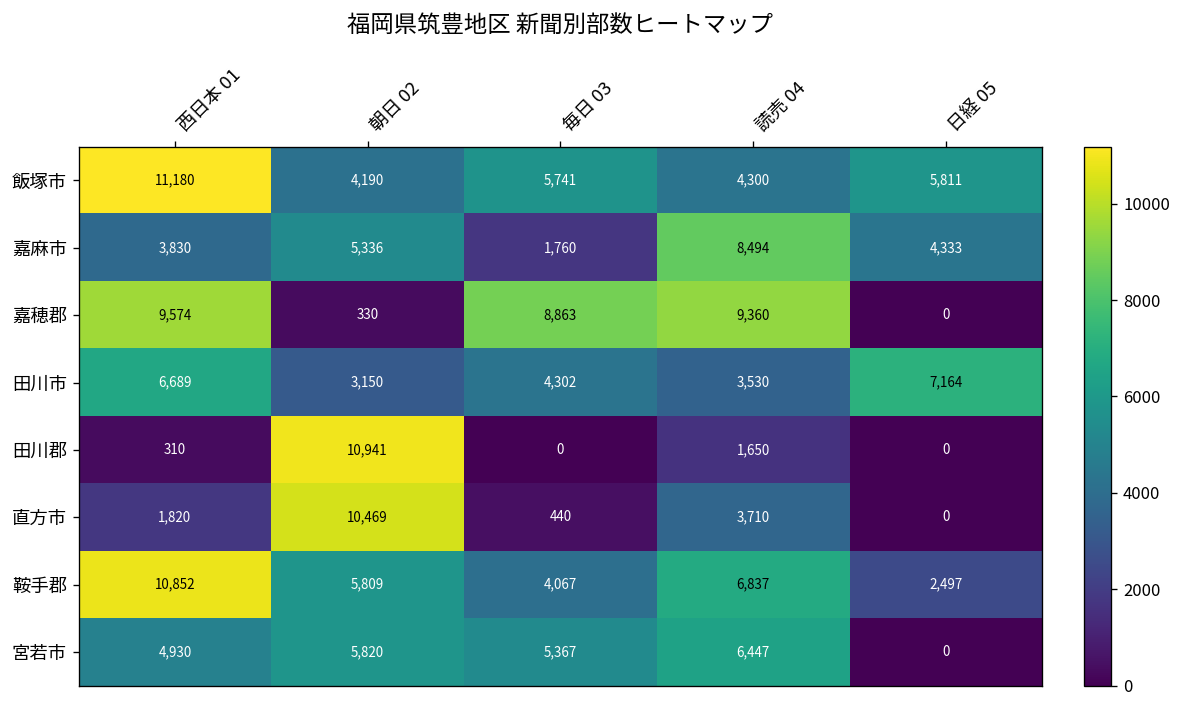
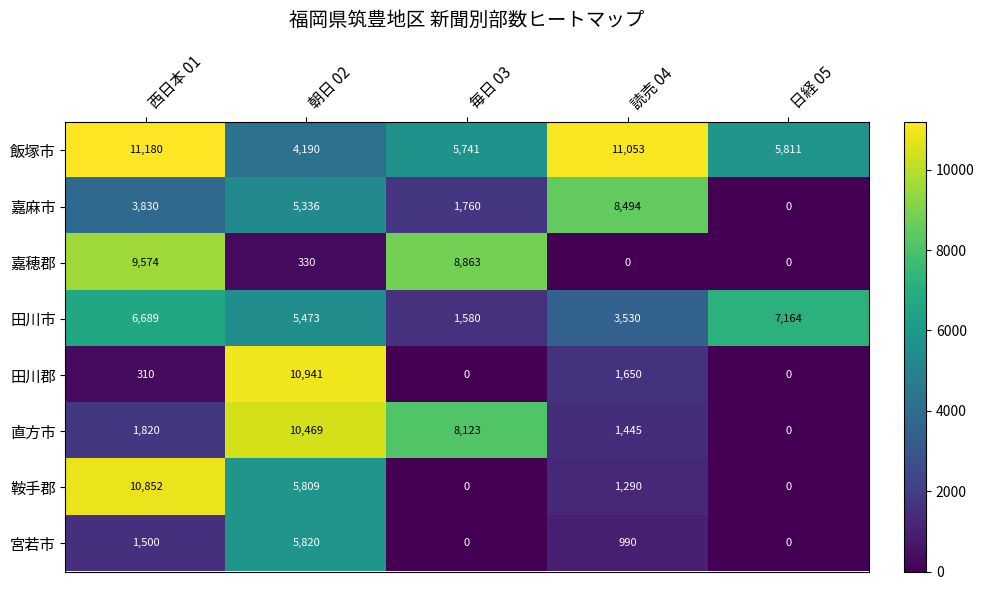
  {
    "飯塚市": {
      "西日本 01": "11,180",
      "朝日 02": "4,190",
      "毎日 03": "5,741",
-     "読売 04": "4,300",
+     "読売 04": "11,053",
      "日経 05": "5,811"
    },
    "嘉麻市": {
      "西日本 01": "3,830",
      "朝日 02": "5,336",
      "毎日 03": "1,760",
      "読売 04": "8,494",
-     "日経 05": "4,333"
+     "日経 05": "0"
    },
    "嘉穂郡": {
      "西日本 01": "9,574",
      "朝日 02": "330",
      "毎日 03": "8,863",
-     "読売 04": "9,360",
+     "読売 04": "0",
      "日経 05": "0"
    },
    "田川市": {
      "西日本 01": "6,689",
-     "朝日 02": "3,150",
-     "毎日 03": "4,302",
+     "朝日 02": "5,473",
+     "毎日 03": "1,580",
      "読売 04": "3,530",
      "日経 05": "7,164"
    },
    "田川郡": {
      "西日本 01": "310",
      "朝日 02": "10,941",
      "毎日 03": "0",
      "読売 04": "1,650",
      "日経 05": "0"
    },
    "直方市": {
      "西日本 01": "1,820",
      "朝日 02": "10,469",
-     "毎日 03": "440",
-     "読売 04": "3,710",
+     "毎日 03": "8,123",
+     "読売 04": "1,445",
      "日経 05": "0"
    },
    "鞍手郡": {
      "西日本 01": "10,852",
      "朝日 02": "5,809",
-     "毎日 03": "4,067",
-     "読売 04": "6,837",
-     "日経 05": "2,497"
+     "毎日 03": "0",
+     "読売 04": "1,290",
+     "日経 05": "0"
    },
    "宮若市": {
-     "西日本 01": "4,930",
+     "西日本 01": "1,500",
      "朝日 02": "5,820",
-     "毎日 03": "5,367",
-     "読売 04": "6,447",
+     "毎日 03": "0",
+     "読売 04": "990",
      "日経 05": "0"
    }
  }
